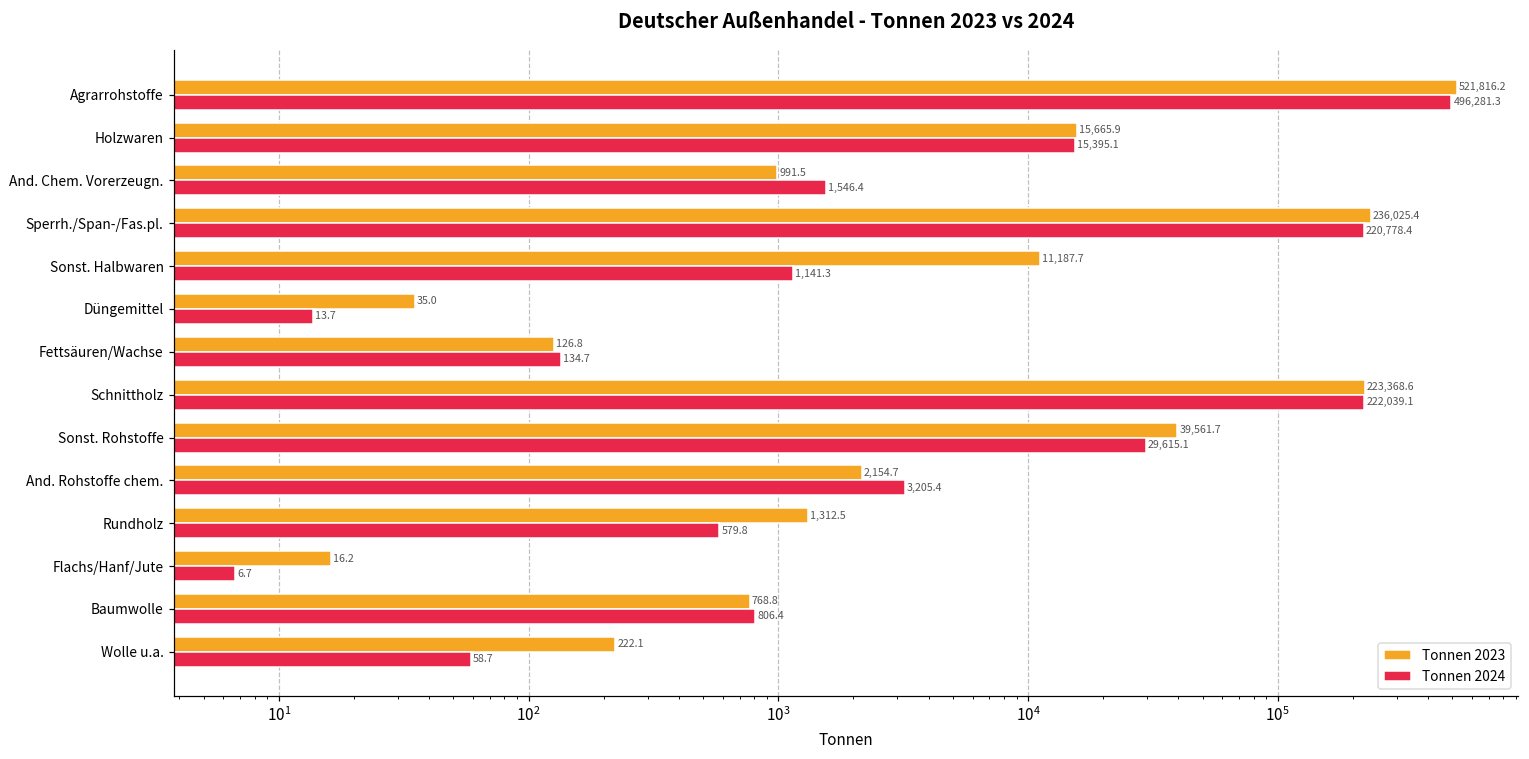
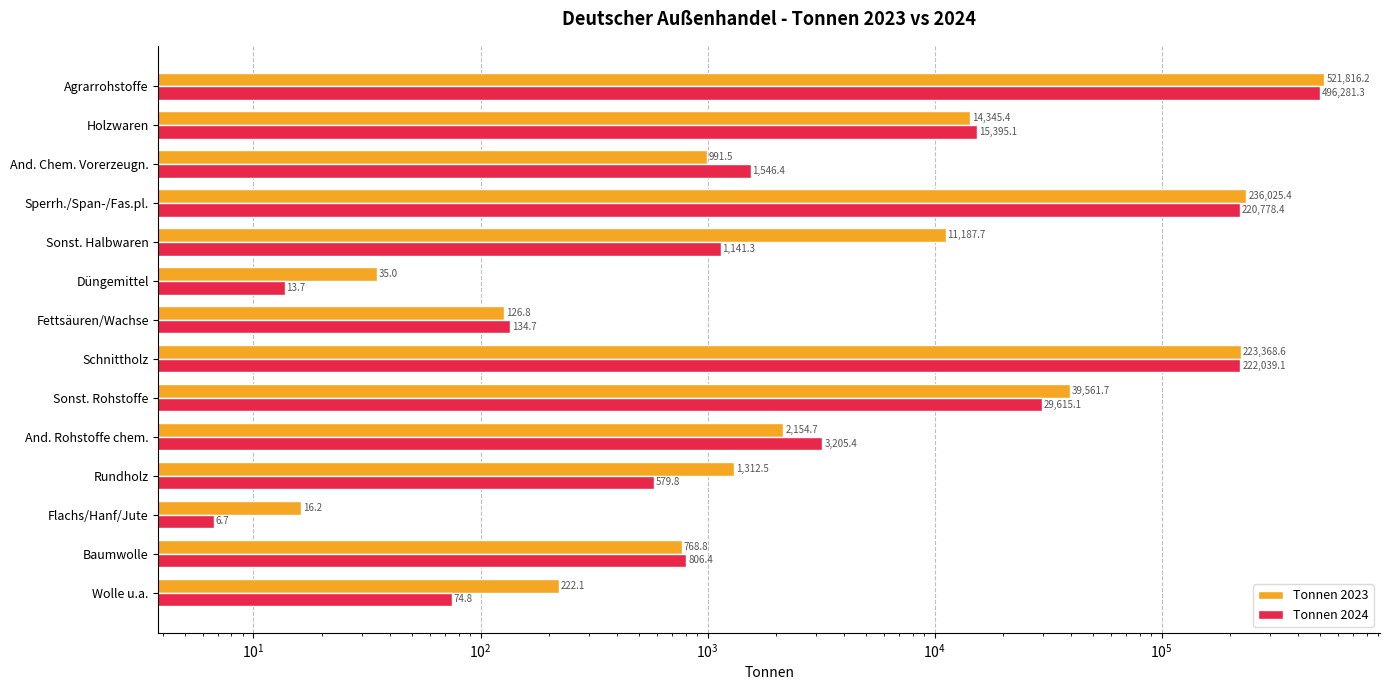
  {
    "Tonnen 2023": {
      "Agrarrohstoffe": "521,816.2",
-     "Holzwaren": "15,665.9",
+     "Holzwaren": "14,345.4",
      "And. Chem. Vorerzeugn.": "991.5",
      "Sperrh./Span-/Fas.pl.": "236,025.4",
      "Sonst. Halbwaren": "11,187.7",
      "Düngemittel": "35.0",
      "Fettsäuren/Wachse": "126.8",
      "Schnittholz": "223,368.6",
      "Sonst. Rohstoffe": "39,561.7",
      "And. Rohstoffe chem.": "2,154.7",
      "Rundholz": "1,312.5",
      "Flachs/Hanf/Jute": "16.2",
      "Baumwolle": "768.8",
      "Wolle u.a.": "222.1"
    },
    "Tonnen 2024": {
      "Agrarrohstoffe": "496,281.3",
      "Holzwaren": "15,395.1",
      "And. Chem. Vorerzeugn.": "1,546.4",
      "Sperrh./Span-/Fas.pl.": "220,778.4",
      "Sonst. Halbwaren": "1,141.3",
      "Düngemittel": "13.7",
      "Fettsäuren/Wachse": "134.7",
      "Schnittholz": "222,039.1",
      "Sonst. Rohstoffe": "29,615.1",
      "And. Rohstoffe chem.": "3,205.4",
      "Rundholz": "579.8",
      "Flachs/Hanf/Jute": "6.7",
      "Baumwolle": "806.4",
-     "Wolle u.a.": "58.7"
+     "Wolle u.a.": "74.8"
    }
  }
